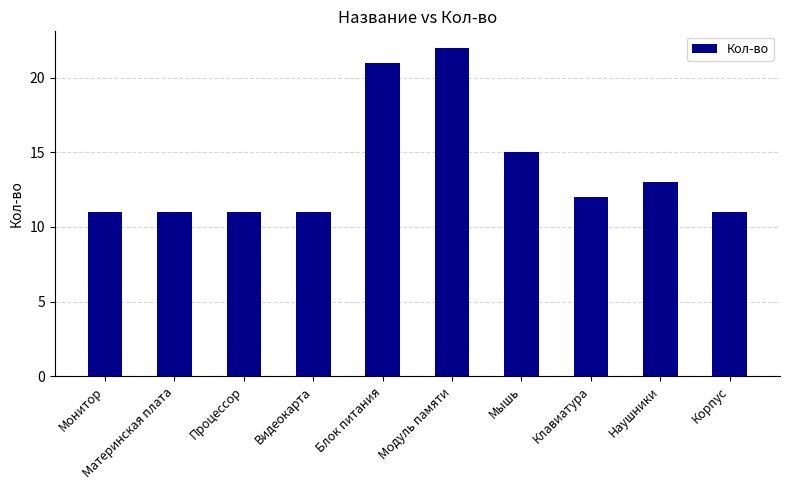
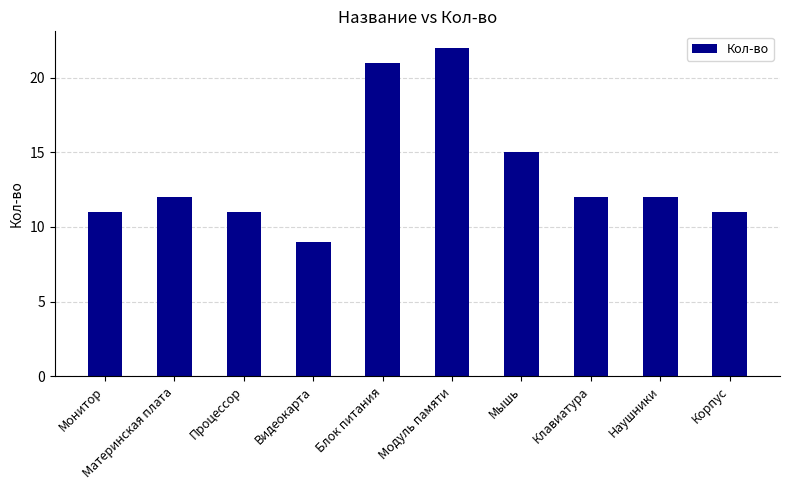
  {
    "Монитор": 11,
-   "Материнская плата": 11,
+   "Материнская плата": 12,
    "Процессор": 11,
-   "Видеокарта": 11,
+   "Видеокарта": 9,
    "Блок питания": 21,
    "Модуль памяти": 22,
    "Мышь": 15,
    "Клавиатура": 12,
-   "Наушники": 13,
+   "Наушники": 12,
    "Корпус": 11
  }
